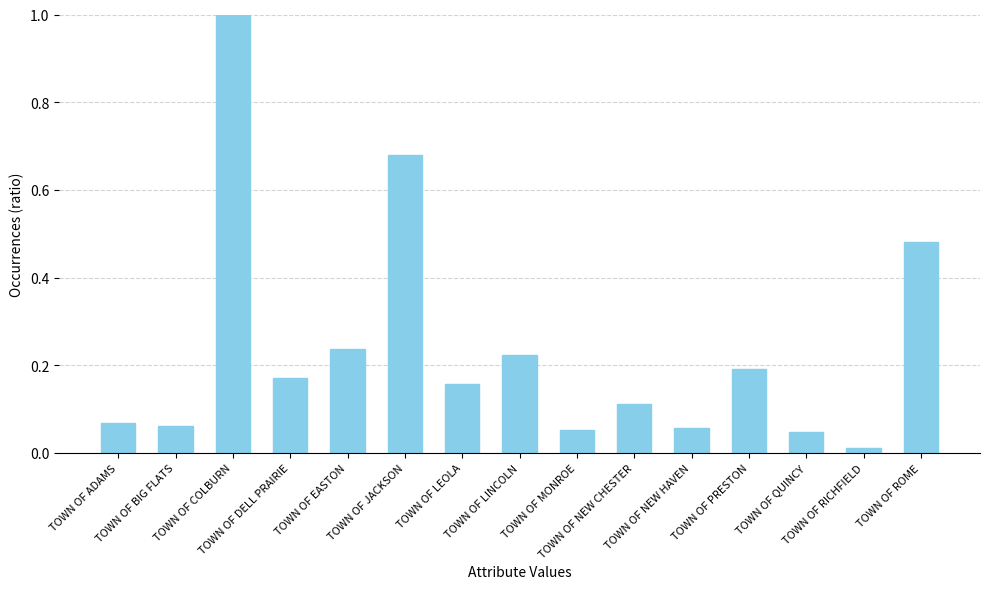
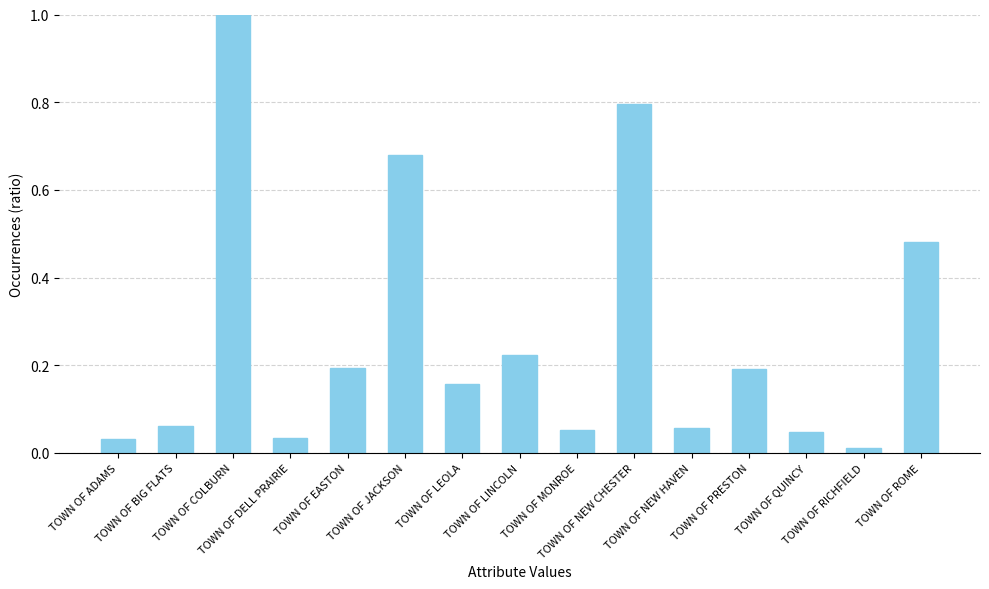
  {
-   "TOWN OF ADAMS": 0.07,
+   "TOWN OF ADAMS": 0.03,
    "TOWN OF BIG FLATS": 0.06,
    "TOWN OF COLBURN": 1.00,
-   "TOWN OF DELL PRAIRIE": 0.17,
-   "TOWN OF EASTON": 0.24,
+   "TOWN OF DELL PRAIRIE": 0.03,
+   "TOWN OF EASTON": 0.19,
    "TOWN OF JACKSON": 0.68,
    "TOWN OF LEOLA": 0.16,
    "TOWN OF LINCOLN": 0.22,
    "TOWN OF MONROE": 0.05,
-   "TOWN OF NEW CHESTER": 0.11,
+   "TOWN OF NEW CHESTER": 0.80,
    "TOWN OF NEW HAVEN": 0.06,
    "TOWN OF PRESTON": 0.19,
    "TOWN OF QUINCY": 0.05,
    "TOWN OF RICHFIELD": 0.01,
    "TOWN OF ROME": 0.48
  }
